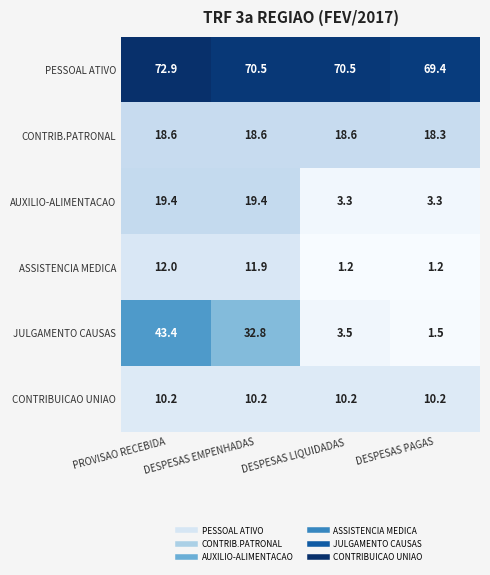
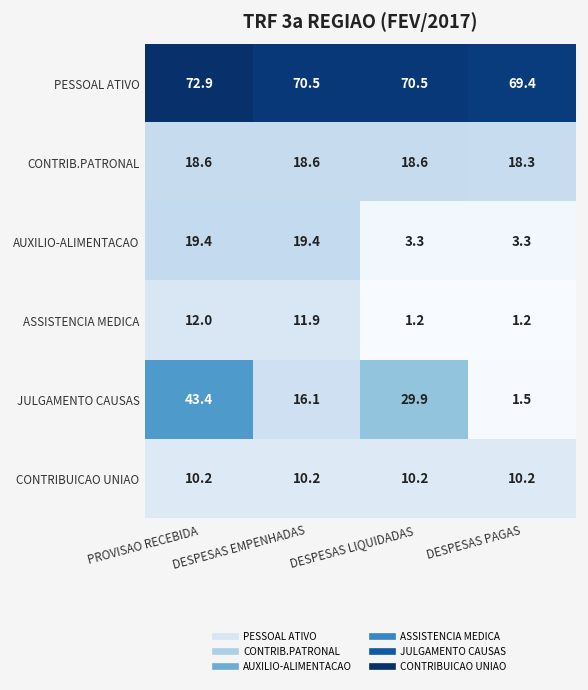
  {
    "PESSOAL ATIVO": {
      "PROVISAO RECEBIDA": 72.9,
      "DESPESAS EMPENHADAS": 70.5,
      "DESPESAS LIQUIDADAS": 70.5,
      "DESPESAS PAGAS": 69.4
    },
    "CONTRIB.PATRONAL": {
      "PROVISAO RECEBIDA": 18.6,
      "DESPESAS EMPENHADAS": 18.6,
      "DESPESAS LIQUIDADAS": 18.6,
      "DESPESAS PAGAS": 18.3
    },
    "AUXILIO-ALIMENTACAO": {
      "PROVISAO RECEBIDA": 19.4,
      "DESPESAS EMPENHADAS": 19.4,
      "DESPESAS LIQUIDADAS": 3.3,
      "DESPESAS PAGAS": 3.3
    },
    "ASSISTENCIA MEDICA": {
      "PROVISAO RECEBIDA": 12.0,
      "DESPESAS EMPENHADAS": 11.9,
      "DESPESAS LIQUIDADAS": 1.2,
      "DESPESAS PAGAS": 1.2
    },
    "JULGAMENTO CAUSAS": {
      "PROVISAO RECEBIDA": 43.4,
-     "DESPESAS EMPENHADAS": 32.8,
-     "DESPESAS LIQUIDADAS": 3.5,
+     "DESPESAS EMPENHADAS": 16.1,
+     "DESPESAS LIQUIDADAS": 29.9,
      "DESPESAS PAGAS": 1.5
    },
    "CONTRIBUICAO UNIAO": {
      "PROVISAO RECEBIDA": 10.2,
      "DESPESAS EMPENHADAS": 10.2,
      "DESPESAS LIQUIDADAS": 10.2,
      "DESPESAS PAGAS": 10.2
    }
  }
